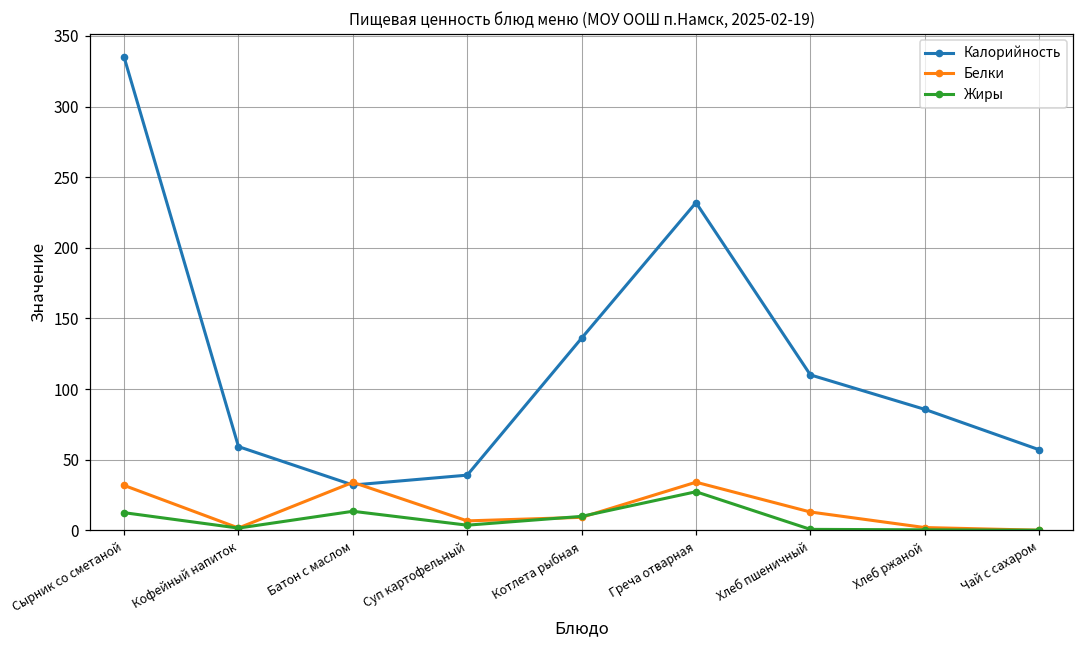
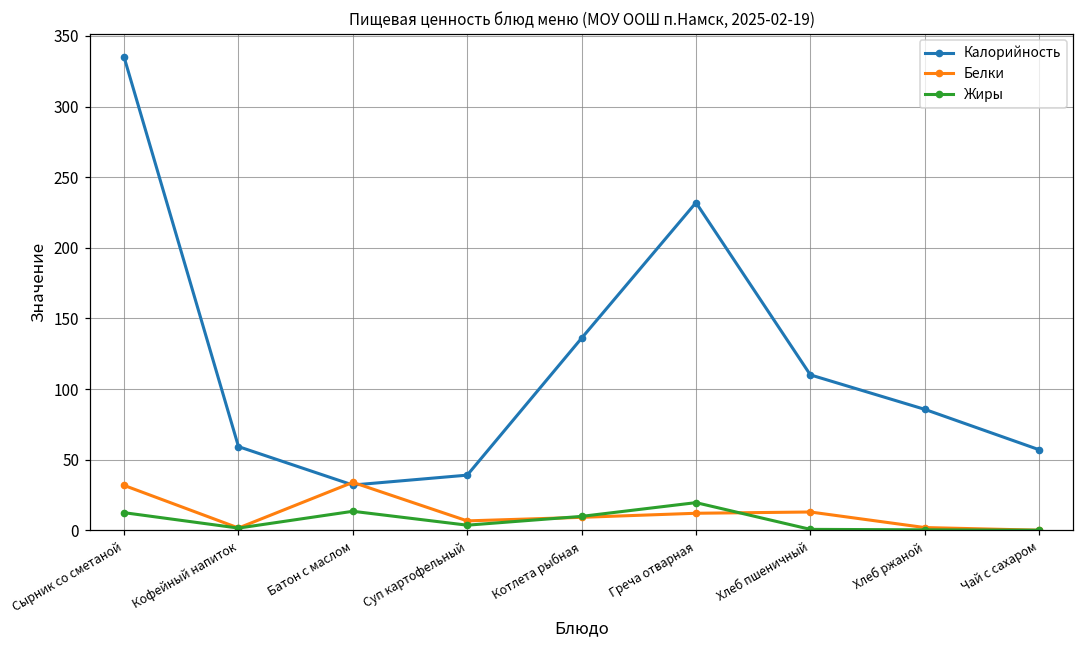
  {
    "Калорийность": {
      "Сырник со сметаной": 335,
      "Кофейный напиток": 59,
      "Суп картофельный": 39,
      "Котлета рыбная": 136,
      "Греча отварная": 232,
      "Хлеб пшеничный": 110,
      "Хлеб ржаной": 86,
      "Чай с сахаром": 57
    },
    "Белки": {
      "Сырник со сметаной": 32,
      "Суп картофельный": 7,
-     "Греча отварная": 34,
+     "Греча отварная": 12,
      "Хлеб пшеничный": 13
    },
    "Жиры": {
      "Сырник со сметаной": 12,
      "Батон с маслом": 13,
      "Суп картофельный": 4,
-     "Греча отварная": 27,
+     "Греча отварная": 20,
      "Хлеб пшеничный": 1
    }
  }
